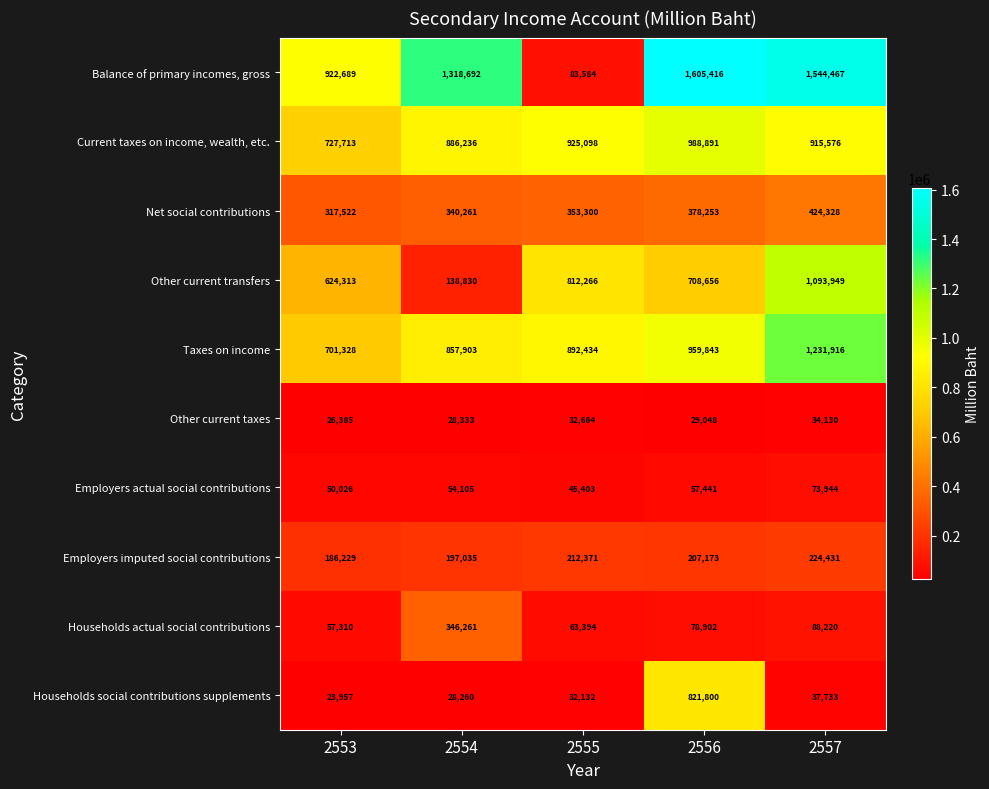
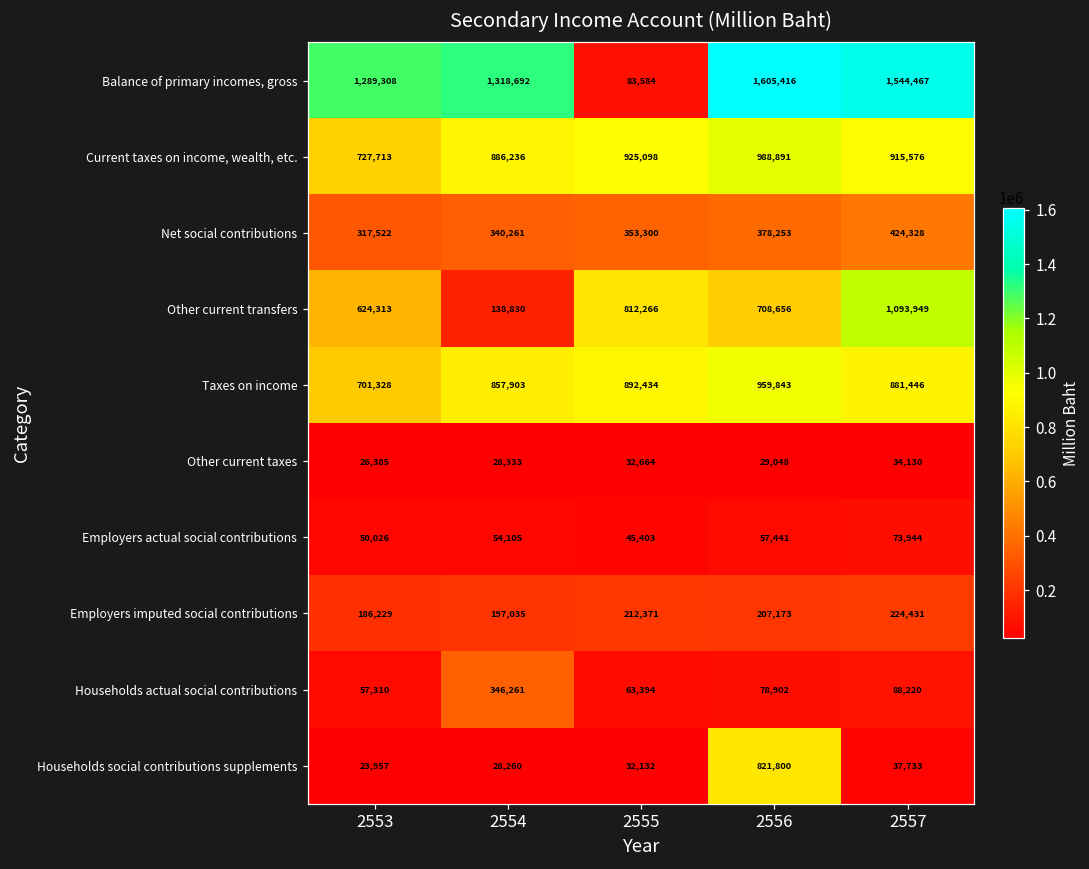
  {
    "Balance of primary incomes, gross": {
-     "2553": "922,689",
+     "2553": "1,289,308",
      "2554": "1,318,692",
      "2555": "83,584",
      "2556": "1,605,416",
      "2557": "1,544,467"
    },
    "Current taxes on income, wealth, etc.": {
      "2553": "727,713",
      "2554": "886,236",
      "2555": "925,098",
      "2556": "988,891",
      "2557": "915,576"
    },
    "Net social contributions": {
      "2553": "317,522",
      "2554": "340,261",
      "2555": "353,300",
      "2556": "378,253",
      "2557": "424,328"
    },
    "Other current transfers": {
      "2553": "624,313",
      "2554": "138,830",
      "2555": "812,266",
      "2556": "708,656",
      "2557": "1,093,949"
    },
    "Taxes on income": {
      "2553": "701,328",
      "2554": "857,903",
      "2555": "892,434",
      "2556": "959,843",
-     "2557": "1,231,916"
+     "2557": "881,446"
    },
    "Other current taxes": {
      "2553": "26,385",
      "2554": "28,333",
      "2555": "32,664",
      "2556": "29,048",
      "2557": "34,130"
    },
    "Employers actual social contributions": {
      "2553": "50,026",
      "2554": "54,105",
      "2555": "45,403",
      "2556": "57,441",
      "2557": "73,944"
    },
    "Employers imputed social contributions": {
      "2553": "186,229",
      "2554": "197,035",
      "2555": "212,371",
      "2556": "207,173",
      "2557": "224,431"
    },
    "Households actual social contributions": {
      "2553": "57,310",
      "2554": "346,261",
      "2555": "63,394",
      "2556": "78,902",
      "2557": "88,220"
    },
    "Households social contributions supplements": {
      "2553": "23,957",
      "2554": "28,260",
      "2555": "32,132",
      "2556": "821,800",
      "2557": "37,733"
    }
  }
